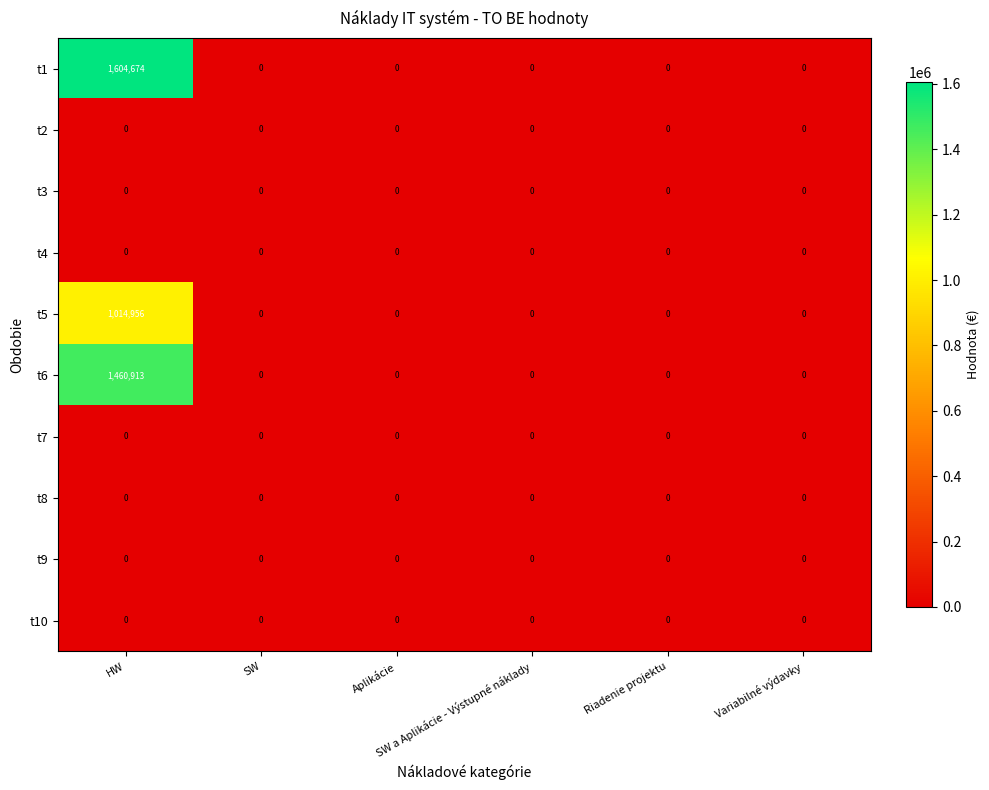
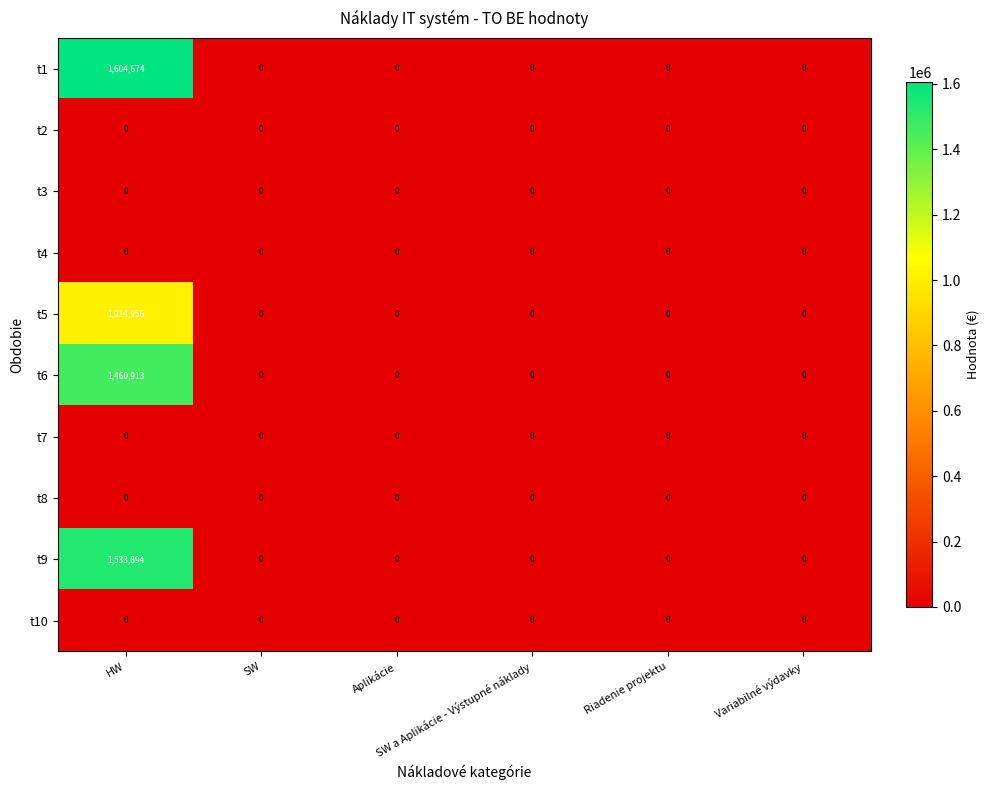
  {
    "t1": {
      "HW": "1,604,674",
      "SW": "0",
      "Aplikácie": "0",
      "SW a Aplikácie - Výstupné náklady": "0",
      "Riadenie projektu": "0",
      "Variabilné výdavky": "0"
    },
    "t2": {
      "HW": "0",
      "SW": "0",
      "Aplikácie": "0",
      "SW a Aplikácie - Výstupné náklady": "0",
      "Riadenie projektu": "0",
      "Variabilné výdavky": "0"
    },
    "t3": {
      "HW": "0",
      "SW": "0",
      "Aplikácie": "0",
      "SW a Aplikácie - Výstupné náklady": "0",
      "Riadenie projektu": "0",
      "Variabilné výdavky": "0"
    },
    "t4": {
      "HW": "0",
      "SW": "0",
      "Aplikácie": "0",
      "SW a Aplikácie - Výstupné náklady": "0",
      "Riadenie projektu": "0",
      "Variabilné výdavky": "0"
    },
    "t5": {
      "HW": "1,014,956",
      "SW": "0",
      "Aplikácie": "0",
      "SW a Aplikácie - Výstupné náklady": "0",
      "Riadenie projektu": "0",
      "Variabilné výdavky": "0"
    },
    "t6": {
      "HW": "1,460,913",
      "SW": "0",
      "Aplikácie": "0",
      "SW a Aplikácie - Výstupné náklady": "0",
      "Riadenie projektu": "0",
      "Variabilné výdavky": "0"
    },
    "t7": {
      "HW": "0",
      "SW": "0",
      "Aplikácie": "0",
      "SW a Aplikácie - Výstupné náklady": "0",
      "Riadenie projektu": "0",
      "Variabilné výdavky": "0"
    },
    "t8": {
      "HW": "0",
      "SW": "0",
      "Aplikácie": "0",
      "SW a Aplikácie - Výstupné náklady": "0",
      "Riadenie projektu": "0",
      "Variabilné výdavky": "0"
    },
    "t9": {
-     "HW": "0",
+     "HW": "1,533,894",
      "SW": "0",
      "Aplikácie": "0",
      "SW a Aplikácie - Výstupné náklady": "0",
      "Riadenie projektu": "0",
      "Variabilné výdavky": "0"
    },
    "t10": {
      "HW": "0",
      "SW": "0",
      "Aplikácie": "0",
      "SW a Aplikácie - Výstupné náklady": "0",
      "Riadenie projektu": "0",
      "Variabilné výdavky": "0"
    }
  }
